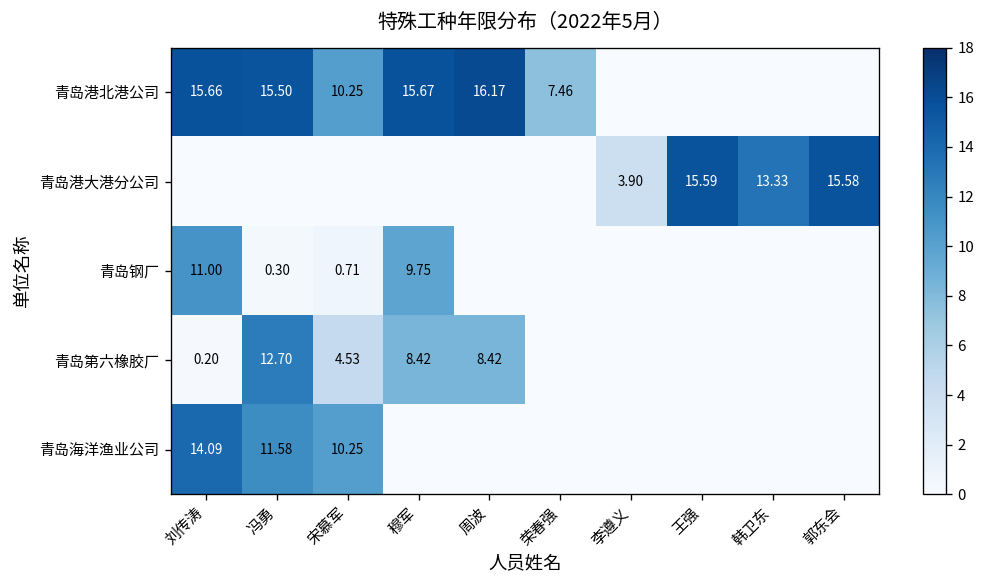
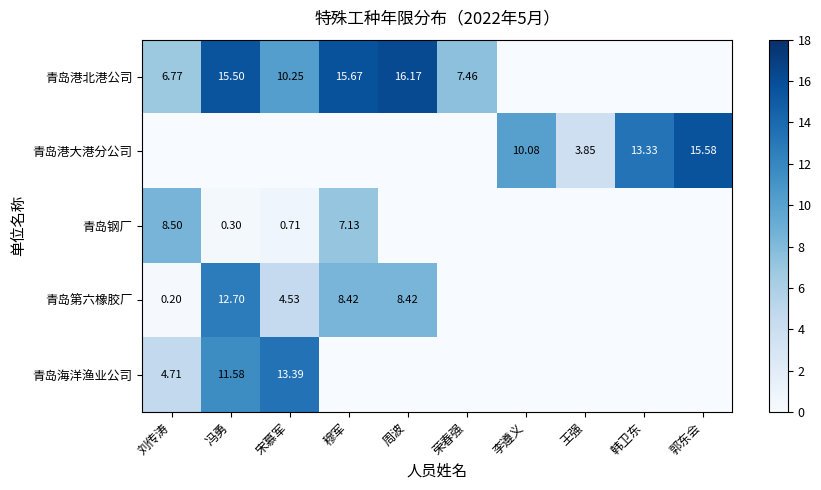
  {
    "青岛港北港公司": {
-     "刘传涛": 15.66,
+     "刘传涛": 6.77,
      "冯勇": 15.50,
      "宋慕军": 10.25,
      "穆军": 15.67,
      "周波": 16.17,
      "荣春强": 7.46
    },
    "青岛港大港分公司": {
-     "李遵义": 3.90,
-     "王强": 15.59,
+     "李遵义": 10.08,
+     "王强": 3.85,
      "韩卫东": 13.33,
      "郭东会": 15.58
    },
    "青岛钢厂": {
-     "刘传涛": 11.00,
+     "刘传涛": 8.50,
      "冯勇": 0.30,
      "宋慕军": 0.71,
-     "穆军": 9.75
+     "穆军": 7.13
    },
    "青岛第六橡胶厂": {
      "刘传涛": 0.20,
      "冯勇": 12.70,
      "宋慕军": 4.53,
      "穆军": 8.42,
      "周波": 8.42
    },
    "青岛海洋渔业公司": {
-     "刘传涛": 14.09,
+     "刘传涛": 4.71,
      "冯勇": 11.58,
-     "宋慕军": 10.25
+     "宋慕军": 13.39
    }
  }
